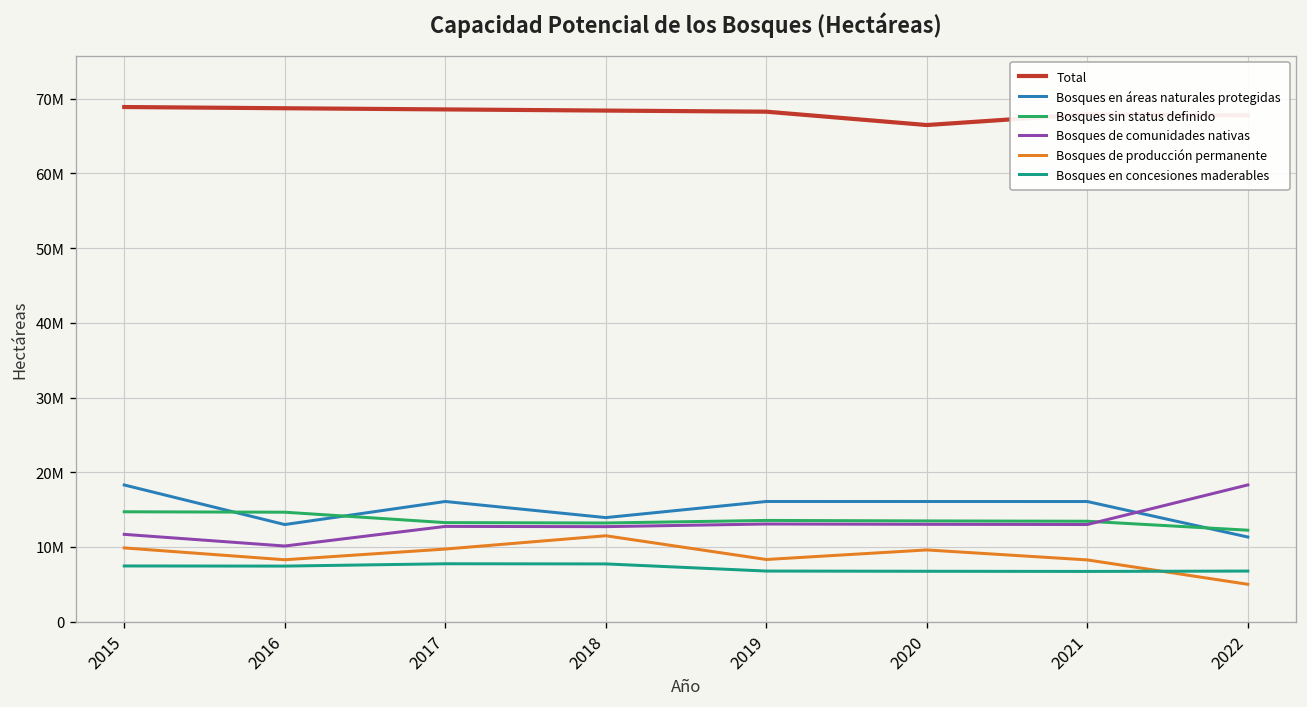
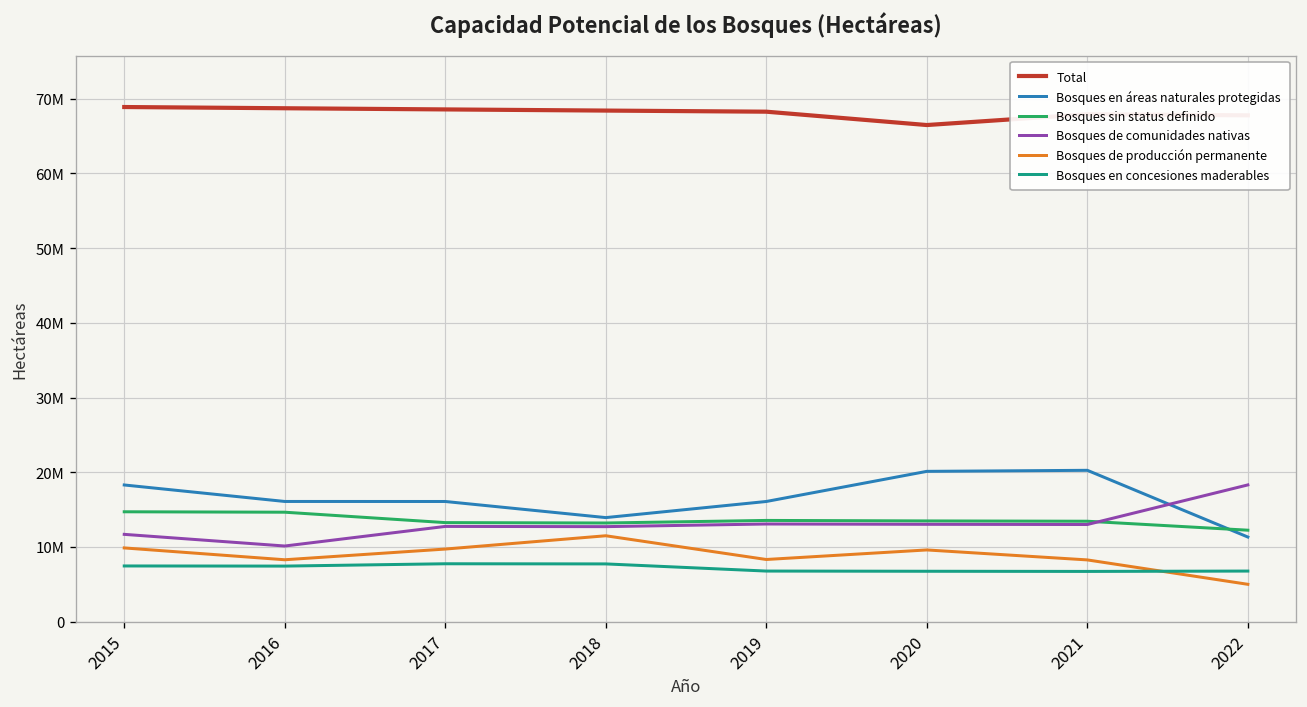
  {
    "Total": {
      "2015": 69000000,
      "2016": 69000000,
      "2017": 69000000,
      "2018": 68000000,
      "2019": 68000000,
      "2020": 66000000
    },
    "Bosques en áreas naturales protegidas": {
      "2015": 18000000,
-     "2016": 13000000,
+     "2016": 16000000,
      "2017": 16000000,
      "2018": 14000000,
      "2019": 16000000,
-     "2020": 16000000,
-     "2021": 16000000,
+     "2020": 20000000,
+     "2021": 20000000,
      "2022": 11000000
    },
    "Bosques de comunidades nativas": {
      "2015": 12000000,
      "2016": 10000000,
      "2017": 13000000,
      "2018": 13000000,
      "2019": 13000000,
      "2020": 13000000,
      "2021": 13000000,
      "2022": 18000000
    },
    "Bosques de producción permanente": {
      "2015": 10000000,
      "2016": 8000000,
      "2017": 10000000,
      "2018": 12000000,
      "2019": 8000000,
      "2020": 10000000,
      "2021": 8000000,
      "2022": 5000000
    }
  }
